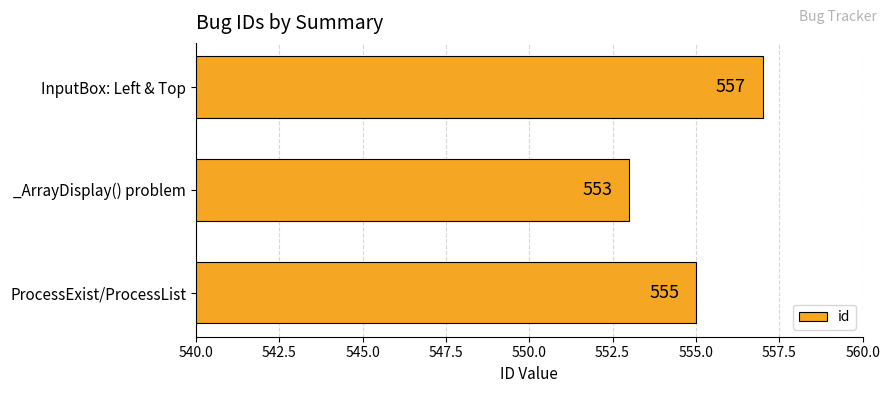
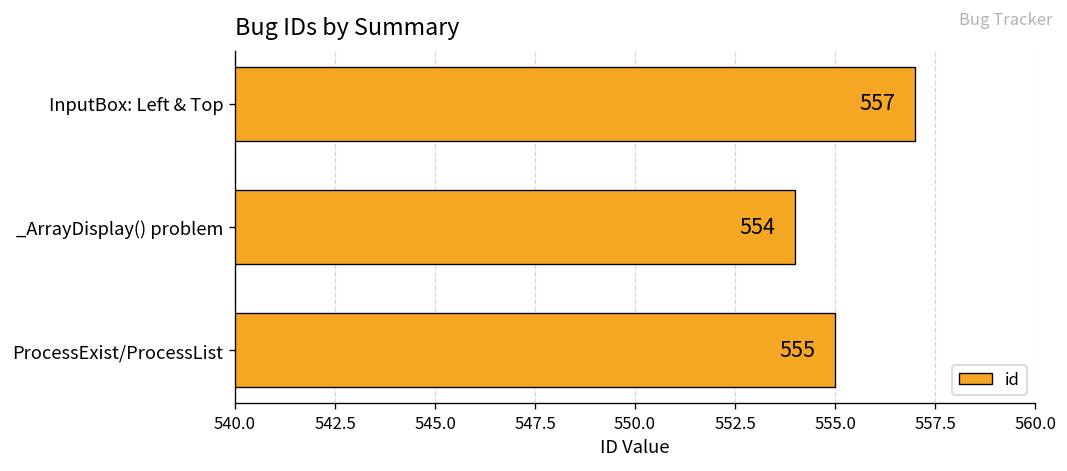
  {
    "InputBox: Left & Top": 557,
-   "_ArrayDisplay() problem": 553,
+   "_ArrayDisplay() problem": 554,
    "ProcessExist/ProcessList": 555
  }
